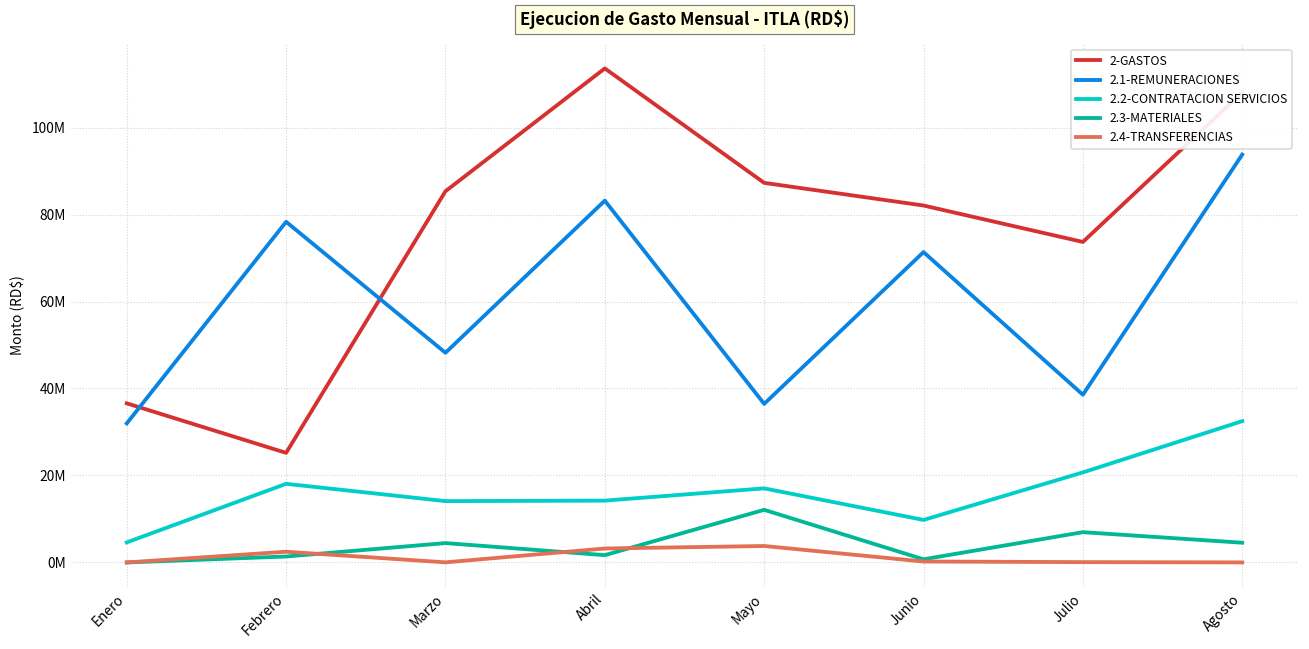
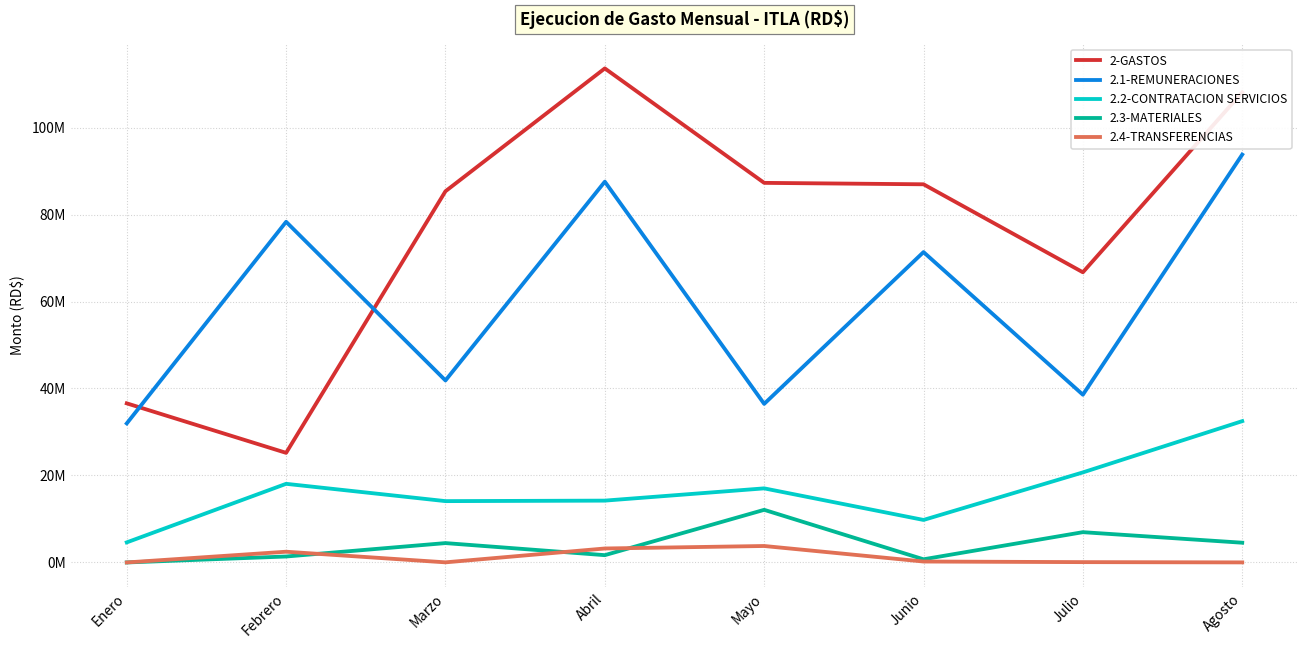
  {
    "2-GASTOS": {
      "Enero": 37000000,
      "Febrero": 25000000,
      "Marzo": 85000000,
      "Abril": 114000000,
      "Mayo": 87000000,
-     "Junio": 82000000,
-     "Julio": 74000000
+     "Junio": 87000000,
+     "Julio": 67000000
    },
    "2.1-REMUNERACIONES": {
      "Enero": 32000000,
      "Febrero": 78000000,
-     "Marzo": 48000000,
-     "Abril": 83000000,
+     "Marzo": 42000000,
+     "Abril": 88000000,
      "Mayo": 36000000,
      "Junio": 71000000,
      "Julio": 39000000,
      "Agosto": 94000000
    },
    "2.4-TRANSFERENCIAS": {
      "Febrero": 2000000,
      "Marzo": 0,
      "Abril": 3000000,
      "Mayo": 4000000,
      "Julio": 0,
      "Agosto": 0
    }
  }
